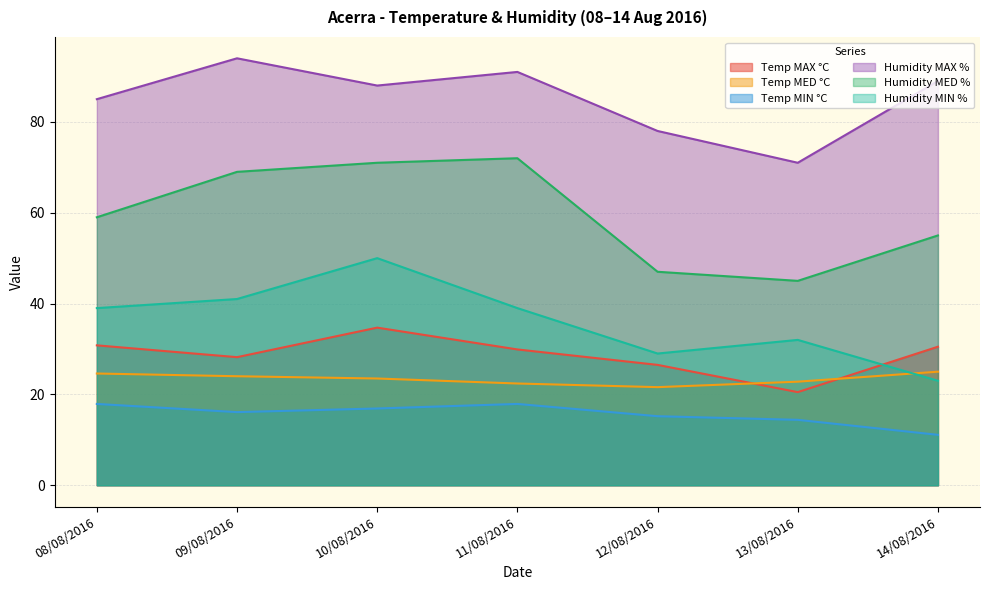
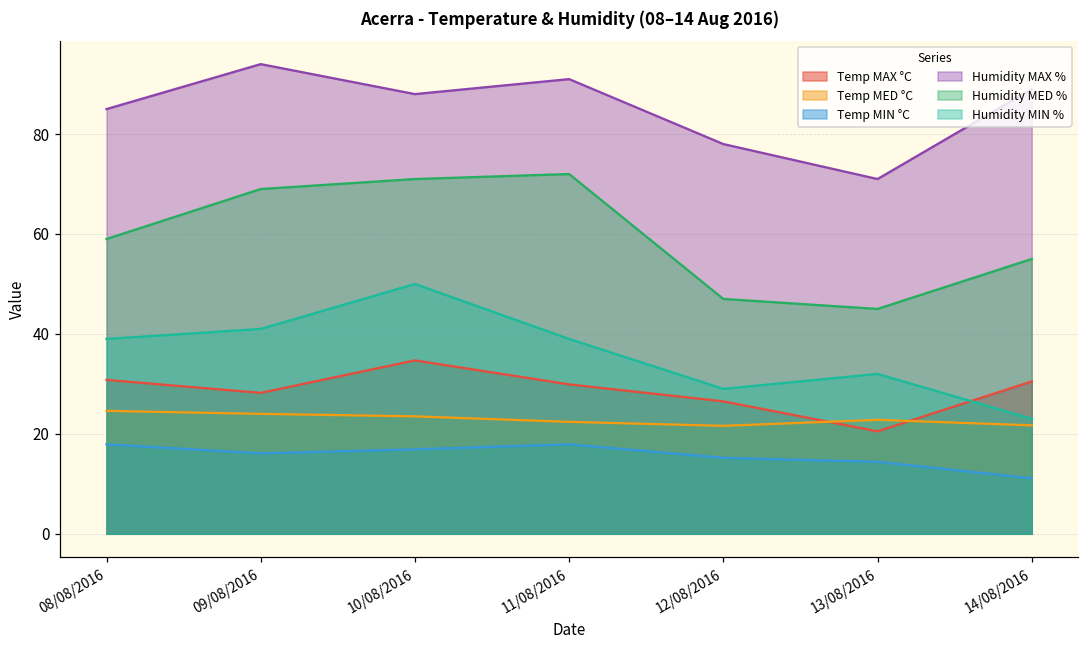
  {
    "Temp MAX °C": {
      "08/08/2016": 31,
      "09/08/2016": 28,
      "10/08/2016": 35,
      "11/08/2016": 30,
      "12/08/2016": 27,
      "13/08/2016": 21,
      "14/08/2016": 31
    },
    "Temp MED °C": {
      "08/08/2016": 25,
      "09/08/2016": 24,
      "10/08/2016": 24,
      "11/08/2016": 22,
      "12/08/2016": 22,
      "13/08/2016": 23,
-     "14/08/2016": 25
+     "14/08/2016": 22
    },
    "Humidity MAX %": {
      "08/08/2016": 85,
      "09/08/2016": 94,
      "10/08/2016": 88,
      "11/08/2016": 91,
      "12/08/2016": 78,
      "13/08/2016": 71
    }
  }
